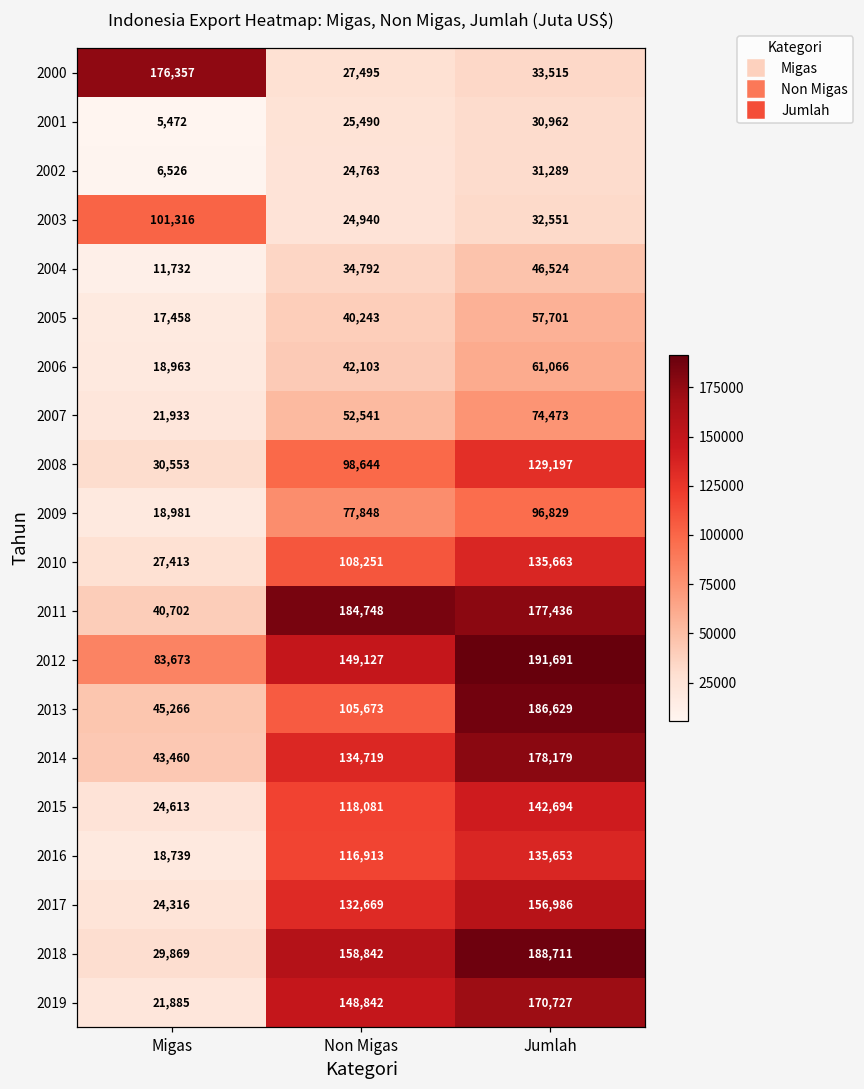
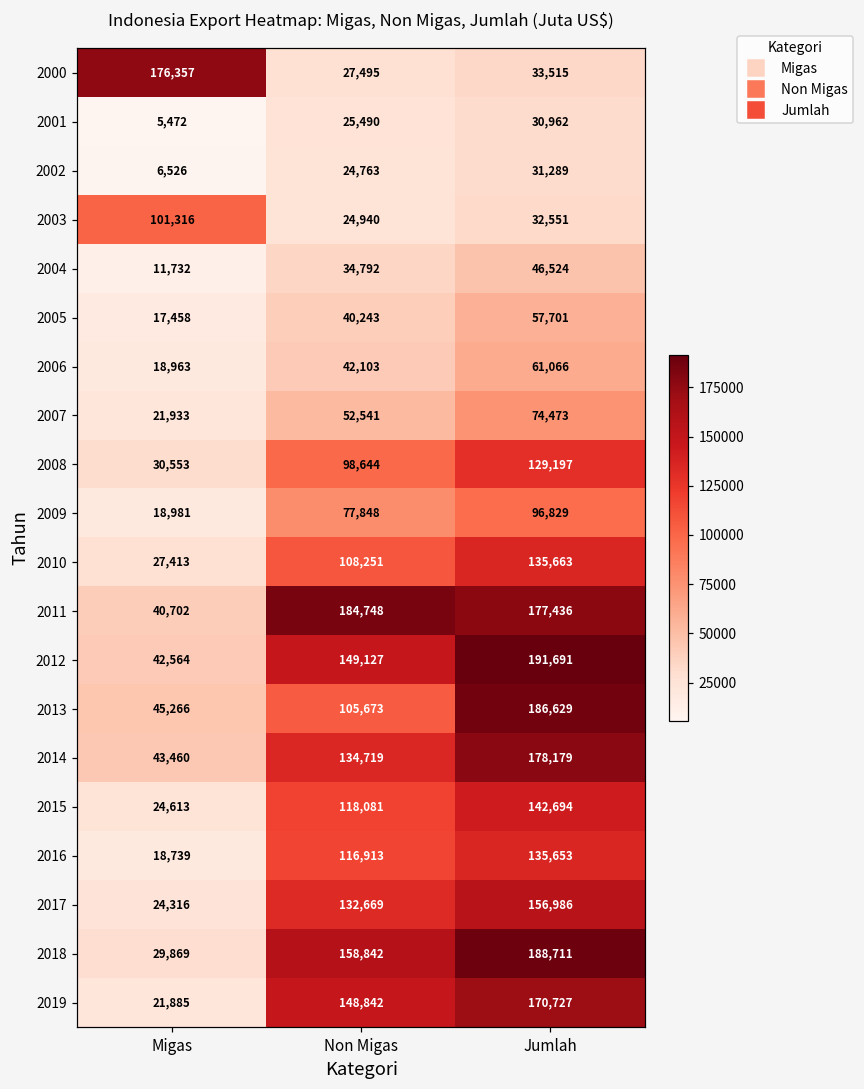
  {
    "2000": {
      "Migas": "176,357",
      "Non Migas": "27,495",
      "Jumlah": "33,515"
    },
    "2001": {
      "Migas": "5,472",
      "Non Migas": "25,490",
      "Jumlah": "30,962"
    },
    "2002": {
      "Migas": "6,526",
      "Non Migas": "24,763",
      "Jumlah": "31,289"
    },
    "2003": {
      "Migas": "101,316",
      "Non Migas": "24,940",
      "Jumlah": "32,551"
    },
    "2004": {
      "Migas": "11,732",
      "Non Migas": "34,792",
      "Jumlah": "46,524"
    },
    "2005": {
      "Migas": "17,458",
      "Non Migas": "40,243",
      "Jumlah": "57,701"
    },
    "2006": {
      "Migas": "18,963",
      "Non Migas": "42,103",
      "Jumlah": "61,066"
    },
    "2007": {
      "Migas": "21,933",
      "Non Migas": "52,541",
      "Jumlah": "74,473"
    },
    "2008": {
      "Migas": "30,553",
      "Non Migas": "98,644",
      "Jumlah": "129,197"
    },
    "2009": {
      "Migas": "18,981",
      "Non Migas": "77,848",
      "Jumlah": "96,829"
    },
    "2010": {
      "Migas": "27,413",
      "Non Migas": "108,251",
      "Jumlah": "135,663"
    },
    "2011": {
      "Migas": "40,702",
      "Non Migas": "184,748",
      "Jumlah": "177,436"
    },
    "2012": {
-     "Migas": "83,673",
+     "Migas": "42,564",
      "Non Migas": "149,127",
      "Jumlah": "191,691"
    },
    "2013": {
      "Migas": "45,266",
      "Non Migas": "105,673",
      "Jumlah": "186,629"
    },
    "2014": {
      "Migas": "43,460",
      "Non Migas": "134,719",
      "Jumlah": "178,179"
    },
    "2015": {
      "Migas": "24,613",
      "Non Migas": "118,081",
      "Jumlah": "142,694"
    },
    "2016": {
      "Migas": "18,739",
      "Non Migas": "116,913",
      "Jumlah": "135,653"
    },
    "2017": {
      "Migas": "24,316",
      "Non Migas": "132,669",
      "Jumlah": "156,986"
    },
    "2018": {
      "Migas": "29,869",
      "Non Migas": "158,842",
      "Jumlah": "188,711"
    },
    "2019": {
      "Migas": "21,885",
      "Non Migas": "148,842",
      "Jumlah": "170,727"
    }
  }
